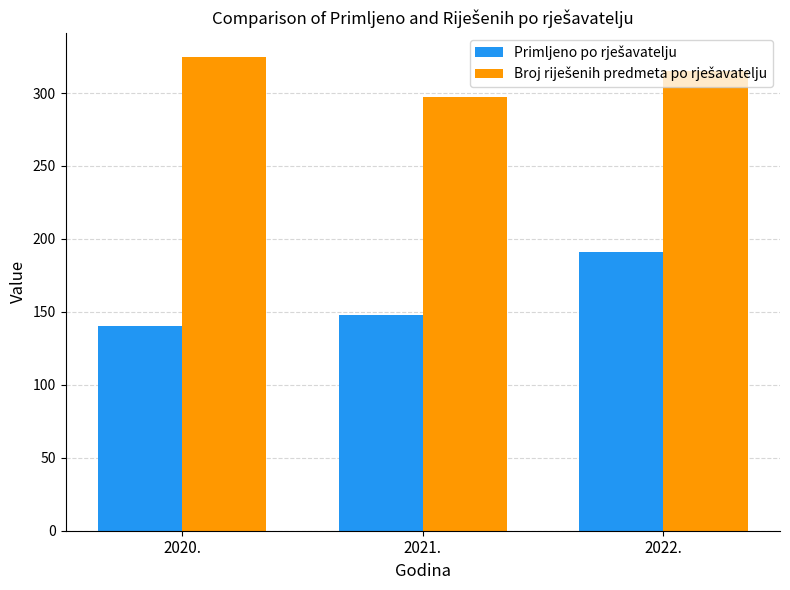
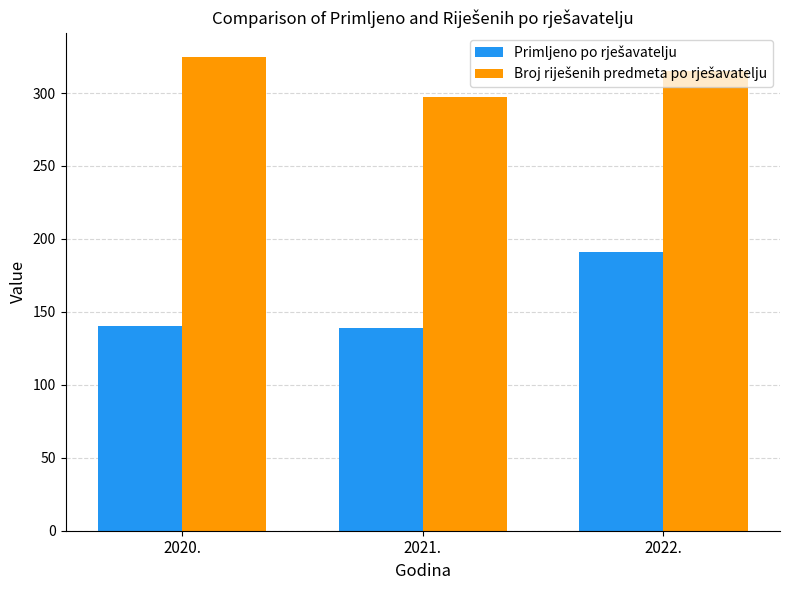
  {
    "Primljeno po rješavatelju": {
      "2020.": 140,
-     "2021.": 148,
+     "2021.": 139,
      "2022.": 191
    },
    "Broj riješenih predmeta po rješavatelju": {
      "2020.": 325,
      "2021.": 297
    }
  }
